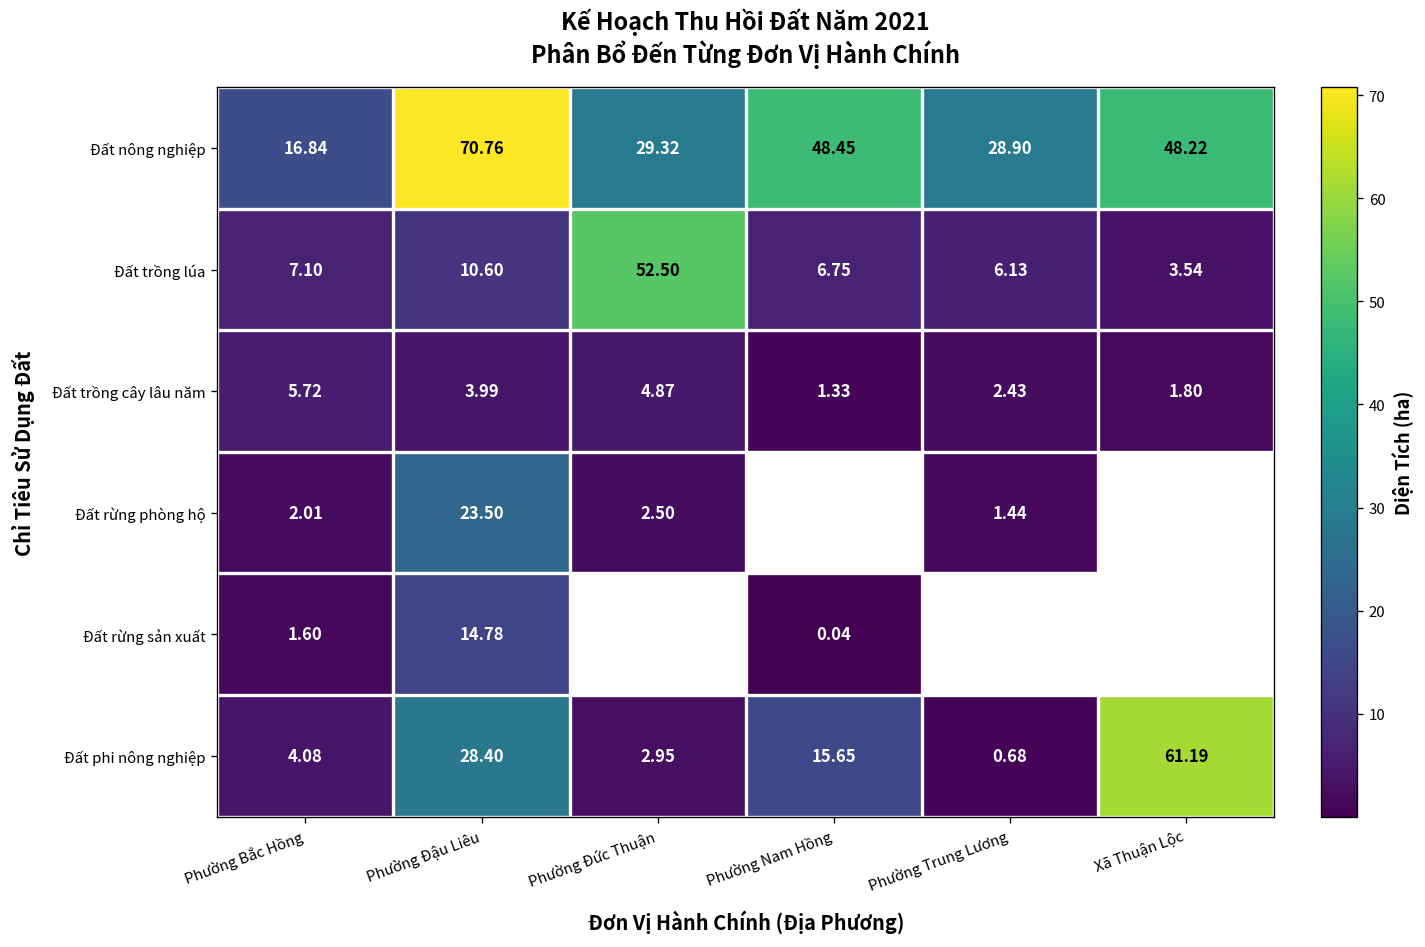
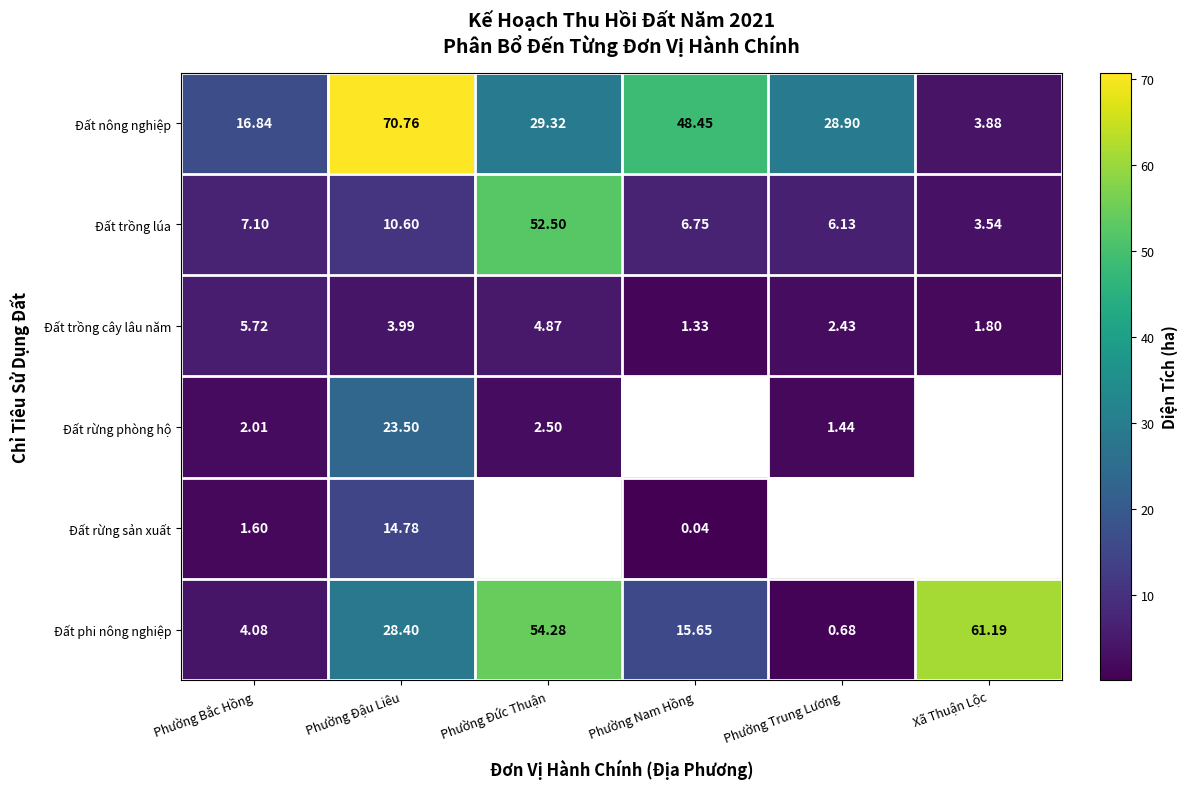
  {
    "Đất nông nghiệp": {
      "Phường Bắc Hồng": 16.84,
      "Phường Đậu Liêu": 70.76,
      "Phường Đức Thuận": 29.32,
      "Phường Nam Hồng": 48.45,
      "Phường Trung Lương": 28.90,
-     "Xã Thuận Lộc": 48.22
+     "Xã Thuận Lộc": 3.88
    },
    "Đất trồng lúa": {
      "Phường Bắc Hồng": 7.10,
      "Phường Đậu Liêu": 10.60,
      "Phường Đức Thuận": 52.50,
      "Phường Nam Hồng": 6.75,
      "Phường Trung Lương": 6.13,
      "Xã Thuận Lộc": 3.54
    },
    "Đất trồng cây lâu năm": {
      "Phường Bắc Hồng": 5.72,
      "Phường Đậu Liêu": 3.99,
      "Phường Đức Thuận": 4.87,
      "Phường Nam Hồng": 1.33,
      "Phường Trung Lương": 2.43,
      "Xã Thuận Lộc": 1.80
    },
    "Đất rừng phòng hộ": {
      "Phường Bắc Hồng": 2.01,
      "Phường Đậu Liêu": 23.50,
      "Phường Đức Thuận": 2.50,
      "Phường Trung Lương": 1.44
    },
    "Đất rừng sản xuất": {
      "Phường Bắc Hồng": 1.60,
      "Phường Đậu Liêu": 14.78,
      "Phường Nam Hồng": 0.04
    },
    "Đất phi nông nghiệp": {
      "Phường Bắc Hồng": 4.08,
      "Phường Đậu Liêu": 28.40,
-     "Phường Đức Thuận": 2.95,
+     "Phường Đức Thuận": 54.28,
      "Phường Nam Hồng": 15.65,
      "Phường Trung Lương": 0.68,
      "Xã Thuận Lộc": 61.19
    }
  }
